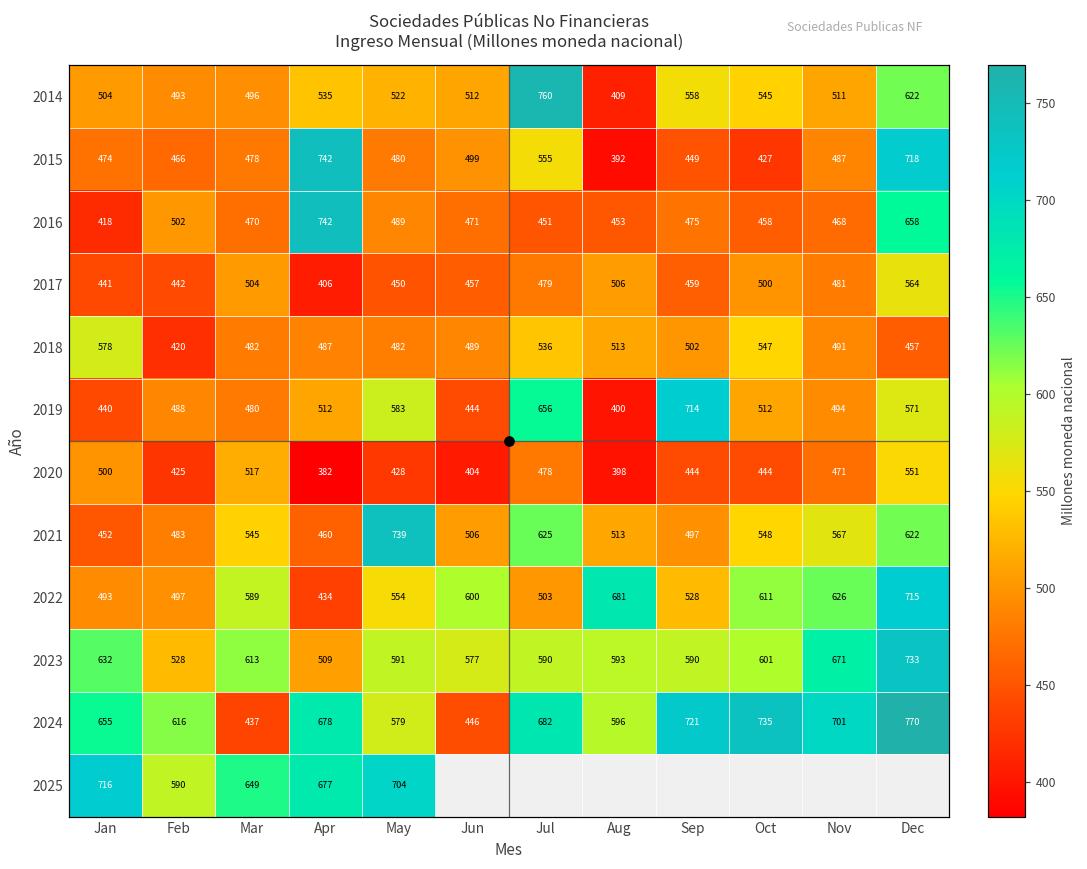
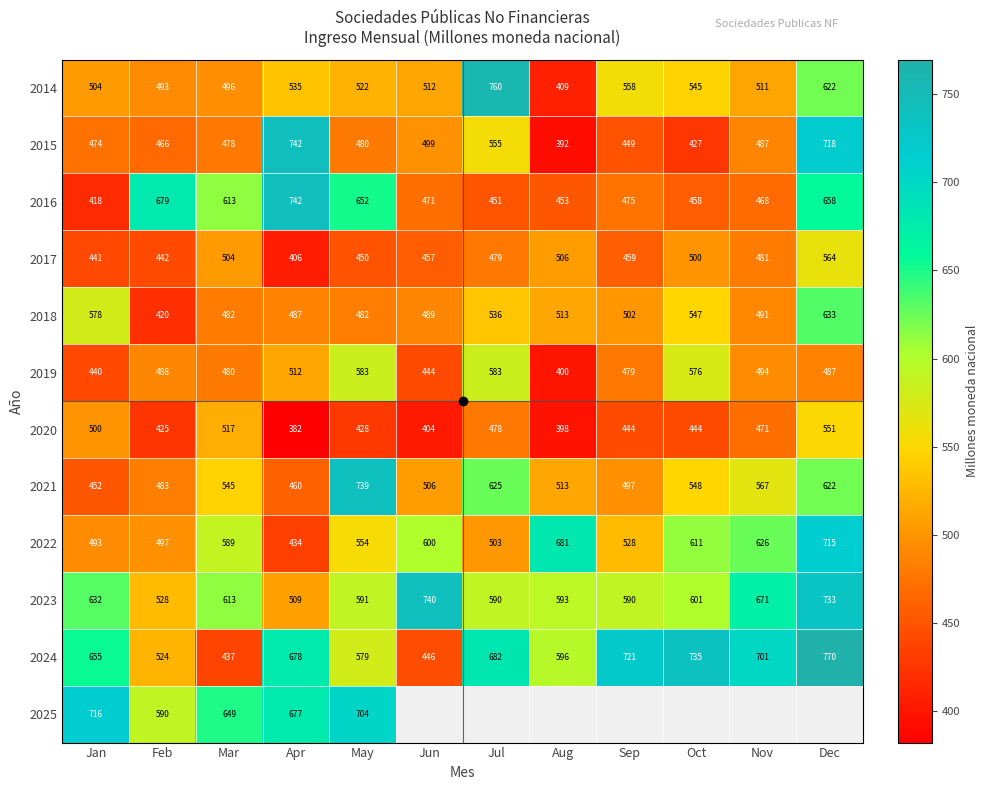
  {
    "2014": {
      "Jan": 504,
      "Feb": 493,
      "Mar": 496,
      "Apr": 535,
      "May": 522,
      "Jun": 512,
      "Jul": 760,
      "Aug": 409,
      "Sep": 558,
      "Oct": 545,
      "Nov": 511,
      "Dec": 622
    },
    "2015": {
      "Jan": 474,
      "Feb": 466,
      "Mar": 478,
      "Apr": 742,
      "May": 480,
      "Jun": 499,
      "Jul": 555,
      "Aug": 392,
      "Sep": 449,
      "Oct": 427,
      "Nov": 487,
      "Dec": 718
    },
    "2016": {
      "Jan": 418,
-     "Feb": 502,
-     "Mar": 470,
+     "Feb": 679,
+     "Mar": 613,
      "Apr": 742,
-     "May": 489,
+     "May": 652,
      "Jun": 471,
      "Jul": 451,
      "Aug": 453,
      "Sep": 475,
      "Oct": 458,
      "Nov": 468,
      "Dec": 658
    },
    "2017": {
      "Jan": 441,
      "Feb": 442,
      "Mar": 504,
      "Apr": 406,
      "May": 450,
      "Jun": 457,
      "Jul": 479,
      "Aug": 506,
      "Sep": 459,
      "Oct": 500,
      "Nov": 481,
      "Dec": 564
    },
    "2018": {
      "Jan": 578,
      "Feb": 420,
      "Mar": 482,
      "Apr": 487,
      "May": 482,
      "Jun": 489,
      "Jul": 536,
      "Aug": 513,
      "Sep": 502,
      "Oct": 547,
      "Nov": 491,
-     "Dec": 457
+     "Dec": 633
    },
    "2019": {
      "Jan": 440,
      "Feb": 488,
      "Mar": 480,
      "Apr": 512,
      "May": 583,
      "Jun": 444,
-     "Jul": 656,
+     "Jul": 583,
      "Aug": 400,
-     "Sep": 714,
-     "Oct": 512,
+     "Sep": 479,
+     "Oct": 576,
      "Nov": 494,
-     "Dec": 571
+     "Dec": 487
    },
    "2020": {
      "Jan": 500,
      "Feb": 425,
      "Mar": 517,
      "Apr": 382,
      "May": 428,
      "Jun": 404,
      "Jul": 478,
      "Aug": 398,
      "Sep": 444,
      "Oct": 444,
      "Nov": 471,
      "Dec": 551
    },
    "2021": {
      "Jan": 452,
      "Feb": 483,
      "Mar": 545,
      "Apr": 460,
      "May": 739,
      "Jun": 506,
      "Jul": 625,
      "Aug": 513,
      "Sep": 497,
      "Oct": 548,
      "Nov": 567,
      "Dec": 622
    },
    "2022": {
      "Jan": 493,
      "Feb": 497,
      "Mar": 589,
      "Apr": 434,
      "May": 554,
      "Jun": 600,
      "Jul": 503,
      "Aug": 681,
      "Sep": 528,
      "Oct": 611,
      "Nov": 626,
      "Dec": 715
    },
    "2023": {
      "Jan": 632,
      "Feb": 528,
      "Mar": 613,
      "Apr": 509,
      "May": 591,
-     "Jun": 577,
+     "Jun": 740,
      "Jul": 590,
      "Aug": 593,
      "Sep": 590,
      "Oct": 601,
      "Nov": 671,
      "Dec": 733
    },
    "2024": {
      "Jan": 655,
-     "Feb": 616,
+     "Feb": 524,
      "Mar": 437,
      "Apr": 678,
      "May": 579,
      "Jun": 446,
      "Jul": 682,
      "Aug": 596,
      "Sep": 721,
      "Oct": 735,
      "Nov": 701,
      "Dec": 770
    },
    "2025": {
      "Jan": 716,
      "Feb": 590,
      "Mar": 649,
      "Apr": 677,
      "May": 704
    }
  }
